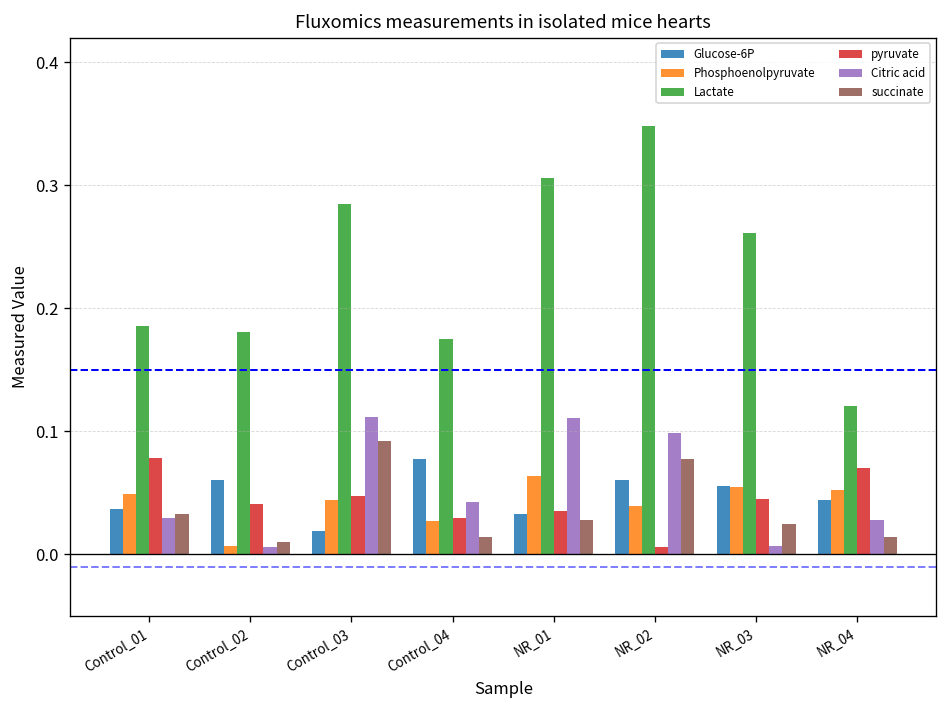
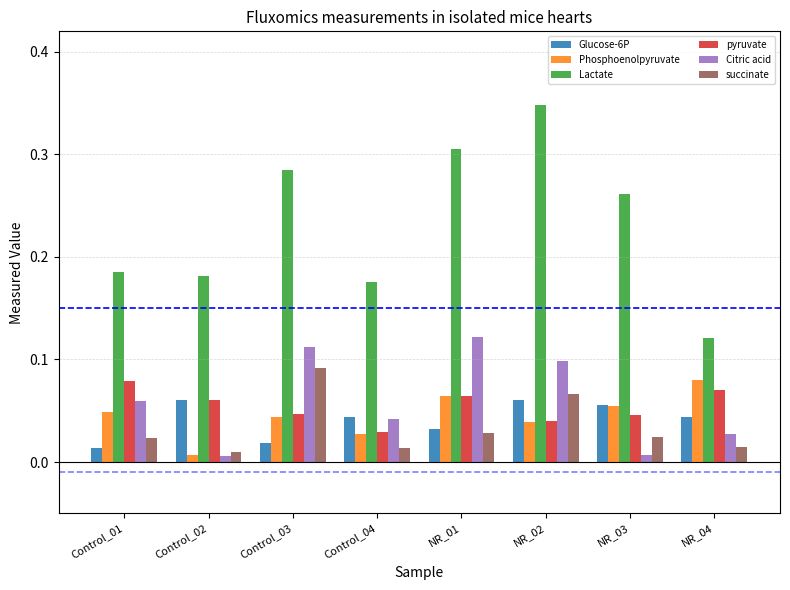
  {
    "Glucose-6P": {
-     "Control_01": 0.037,
+     "Control_01": 0.014,
      "Control_02": 0.060,
      "Control_03": 0.019,
-     "Control_04": 0.078,
+     "Control_04": 0.044,
      "NR_01": 0.032,
      "NR_02": 0.060,
      "NR_03": 0.056,
      "NR_04": 0.044
    },
    "Phosphoenolpyruvate": {
      "Control_01": 0.049,
      "Control_02": 0.007,
      "Control_03": 0.044,
      "Control_04": 0.027,
      "NR_01": 0.064,
      "NR_02": 0.039,
      "NR_03": 0.055,
-     "NR_04": 0.052
+     "NR_04": 0.080
    },
    "Lactate": {
      "Control_01": 0.186,
      "Control_02": 0.181,
      "Control_03": 0.285,
      "Control_04": 0.175,
      "NR_01": 0.306,
      "NR_02": 0.348,
      "NR_03": 0.261,
      "NR_04": 0.121
    },
    "pyruvate": {
      "Control_01": 0.079,
-     "Control_02": 0.041,
+     "Control_02": 0.061,
      "Control_03": 0.047,
      "Control_04": 0.029,
-     "NR_01": 0.035,
-     "NR_02": 0.006,
+     "NR_01": 0.064,
+     "NR_02": 0.040,
      "NR_03": 0.045,
      "NR_04": 0.070
    },
    "Citric acid": {
-     "Control_01": 0.029,
+     "Control_01": 0.060,
      "Control_02": 0.006,
      "Control_03": 0.112,
      "Control_04": 0.042,
-     "NR_01": 0.111,
+     "NR_01": 0.121,
      "NR_02": 0.099,
      "NR_03": 0.007,
      "NR_04": 0.028
    },
    "succinate": {
-     "Control_01": 0.033,
+     "Control_01": 0.023,
      "Control_02": 0.010,
      "Control_03": 0.092,
      "Control_04": 0.014,
      "NR_01": 0.028,
-     "NR_02": 0.077,
+     "NR_02": 0.066,
      "NR_03": 0.025,
      "NR_04": 0.014
    }
  }
